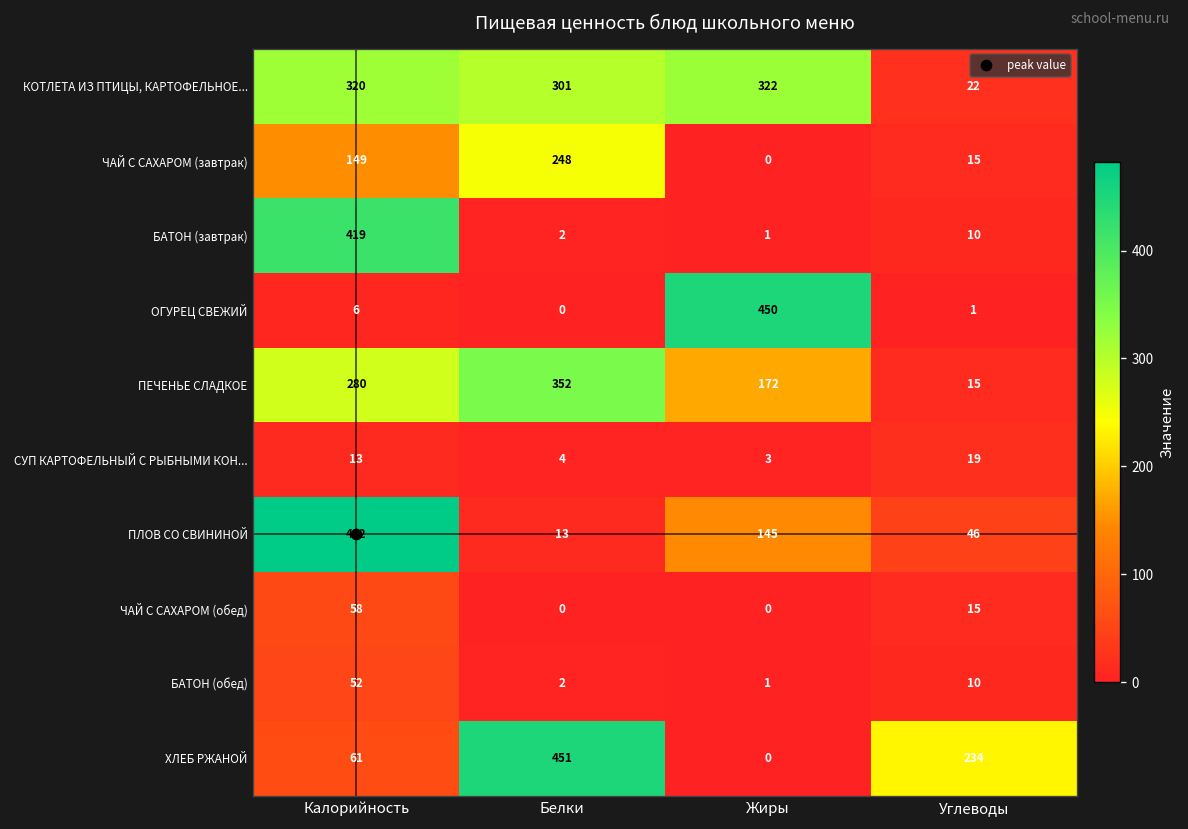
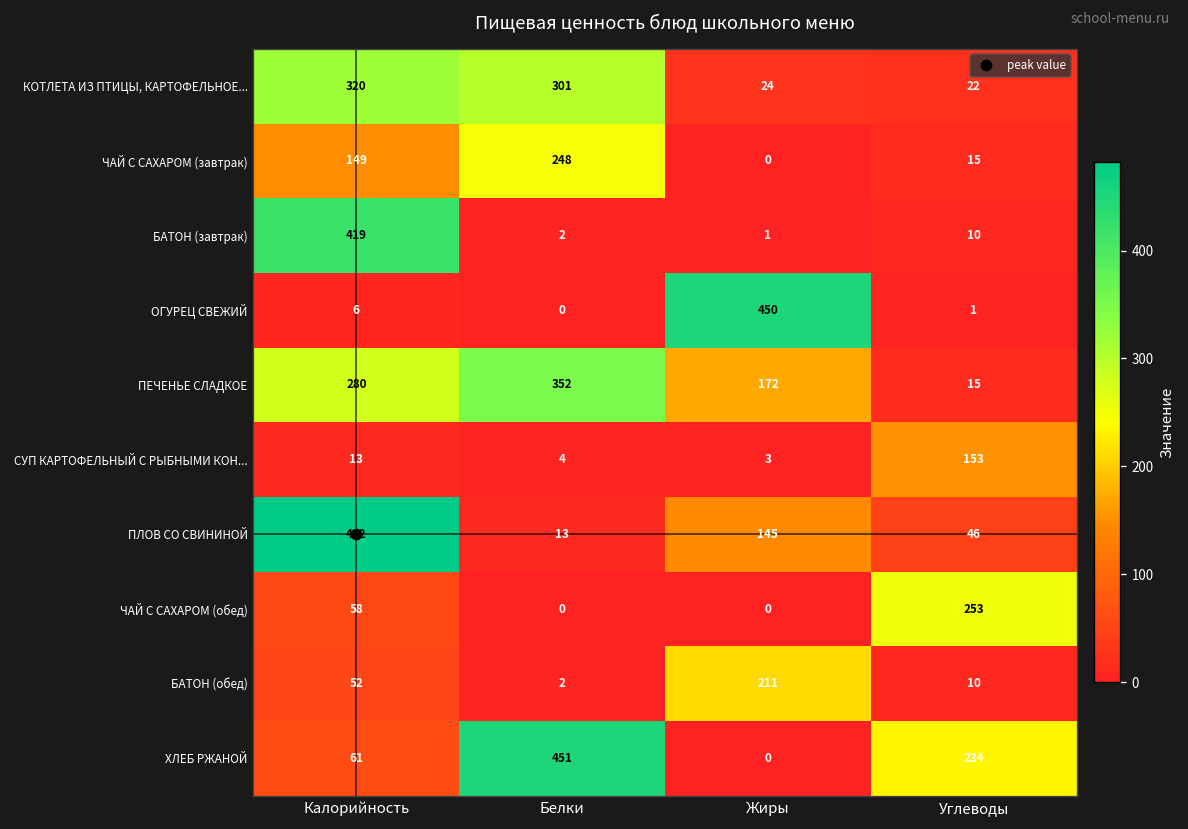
  {
    "КОТЛЕТА ИЗ ПТИЦЫ, КАРТОФЕЛЬНОЕ...": {
      "Калорийность": 320,
      "Белки": 301,
-     "Жиры": 322,
+     "Жиры": 24,
      "Углеводы": 22
    },
    "ЧАЙ С САХАРОМ (завтрак)": {
      "Калорийность": 149,
      "Белки": 248,
      "Жиры": 0,
      "Углеводы": 15
    },
    "БАТОН (завтрак)": {
      "Калорийность": 419,
      "Белки": 2,
      "Жиры": 1,
      "Углеводы": 10
    },
    "ОГУРЕЦ СВЕЖИЙ": {
      "Калорийность": 6,
      "Белки": 0,
      "Жиры": 450,
      "Углеводы": 1
    },
    "ПЕЧЕНЬЕ СЛАДКОЕ": {
      "Калорийность": 280,
      "Белки": 352,
      "Жиры": 172,
      "Углеводы": 15
    },
    "СУП КАРТОФЕЛЬНЫЙ С РЫБНЫМИ КОН...": {
      "Калорийность": 13,
      "Белки": 4,
      "Жиры": 3,
-     "Углеводы": 19
+     "Углеводы": 153
    },
    "ПЛОВ СО СВИНИНОЙ": {
      "Белки": 13,
      "Жиры": 145,
      "Углеводы": 46
    },
    "ЧАЙ С САХАРОМ (обед)": {
      "Калорийность": 58,
      "Белки": 0,
      "Жиры": 0,
-     "Углеводы": 15
+     "Углеводы": 253
    },
    "БАТОН (обед)": {
      "Калорийность": 52,
      "Белки": 2,
-     "Жиры": 1,
+     "Жиры": 211,
      "Углеводы": 10
    },
    "ХЛЕБ РЖАНОЙ": {
      "Калорийность": 61,
      "Белки": 451,
      "Жиры": 0,
      "Углеводы": 234
    }
  }
